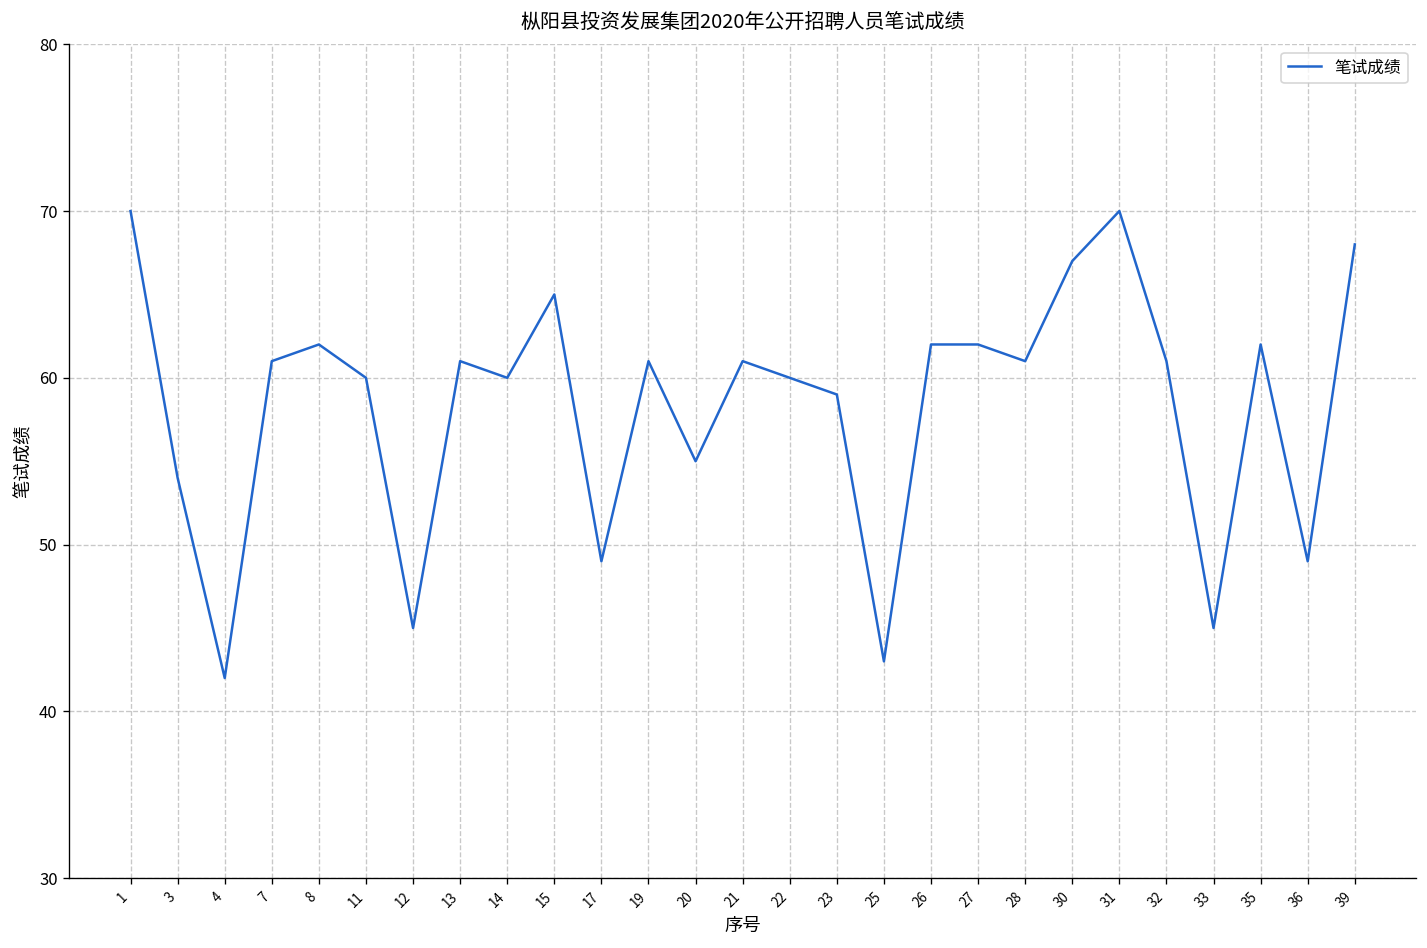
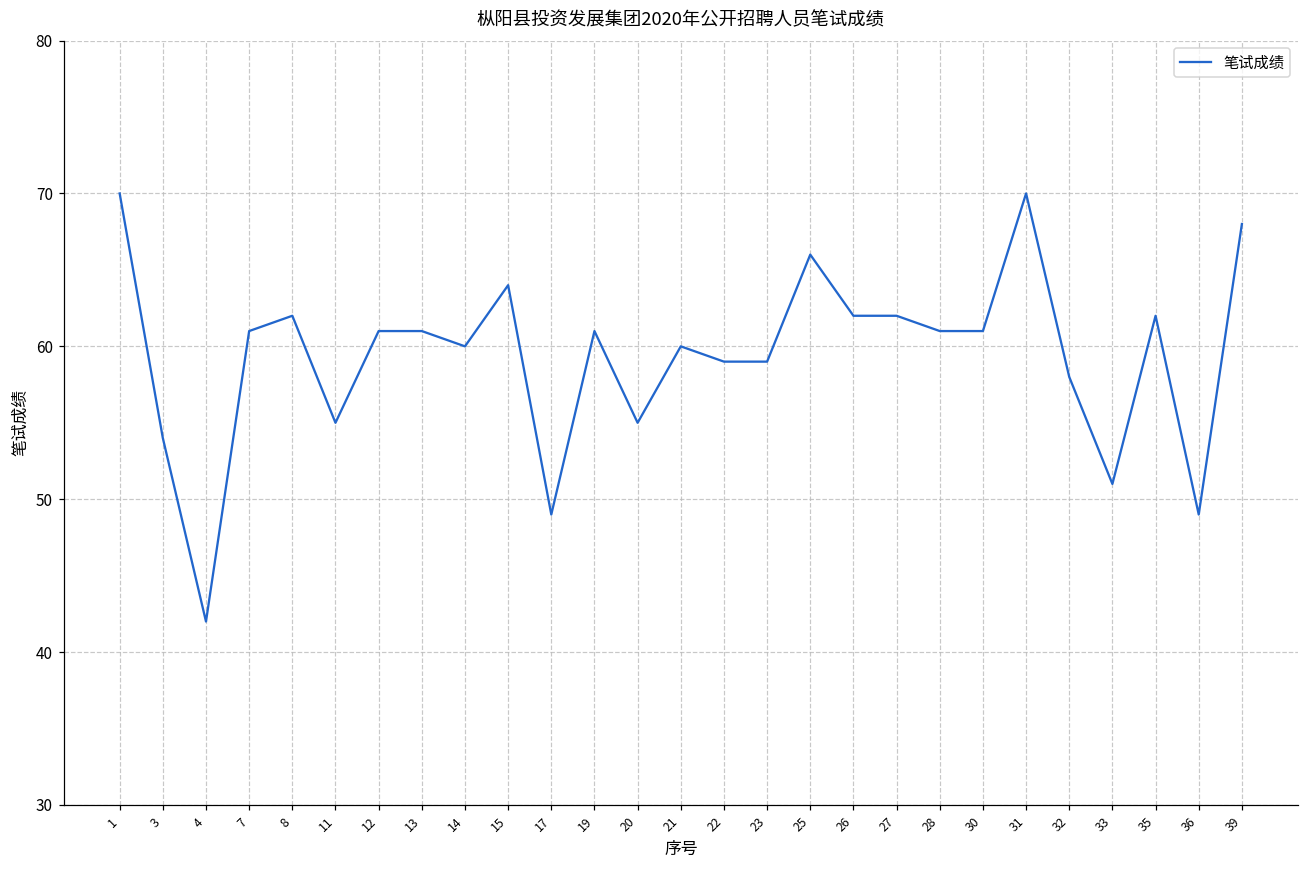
  {
    "1": 70,
    "3": 54,
    "4": 42,
    "7": 61,
    "8": 62,
-   "11": 60,
-   "12": 45,
+   "11": 55,
+   "12": 61,
    "13": 61,
    "14": 60,
-   "15": 65,
+   "15": 64,
    "17": 49,
    "19": 61,
    "20": 55,
-   "21": 61,
-   "22": 60,
+   "21": 60,
+   "22": 59,
    "23": 59,
-   "25": 43,
+   "25": 66,
    "26": 62,
    "27": 62,
    "28": 61,
-   "30": 67,
+   "30": 61,
    "31": 70,
-   "32": 61,
-   "33": 45,
+   "32": 58,
+   "33": 51,
    "35": 62,
    "36": 49,
    "39": 68
  }
